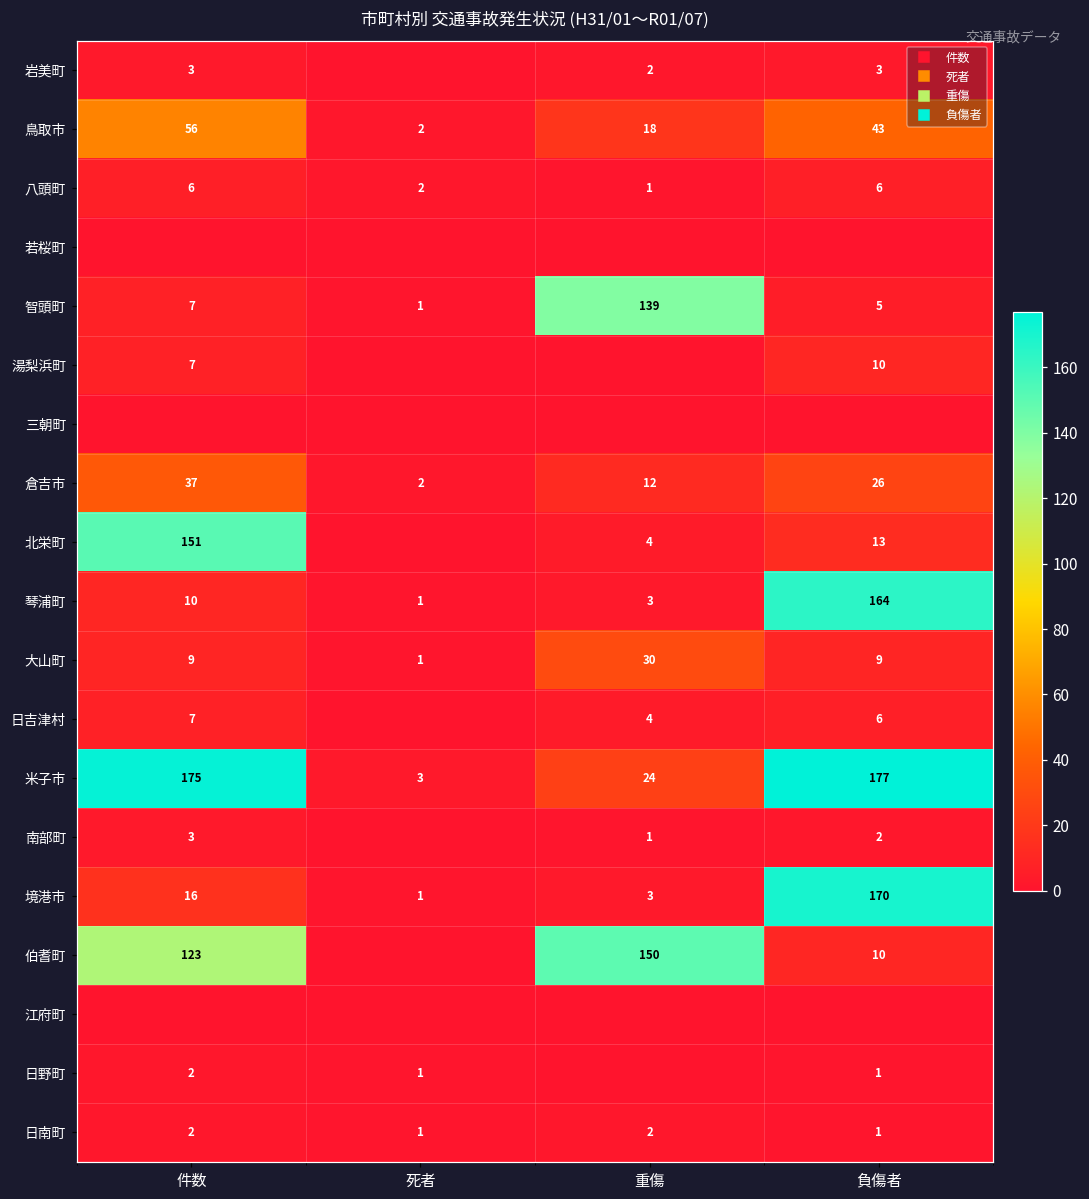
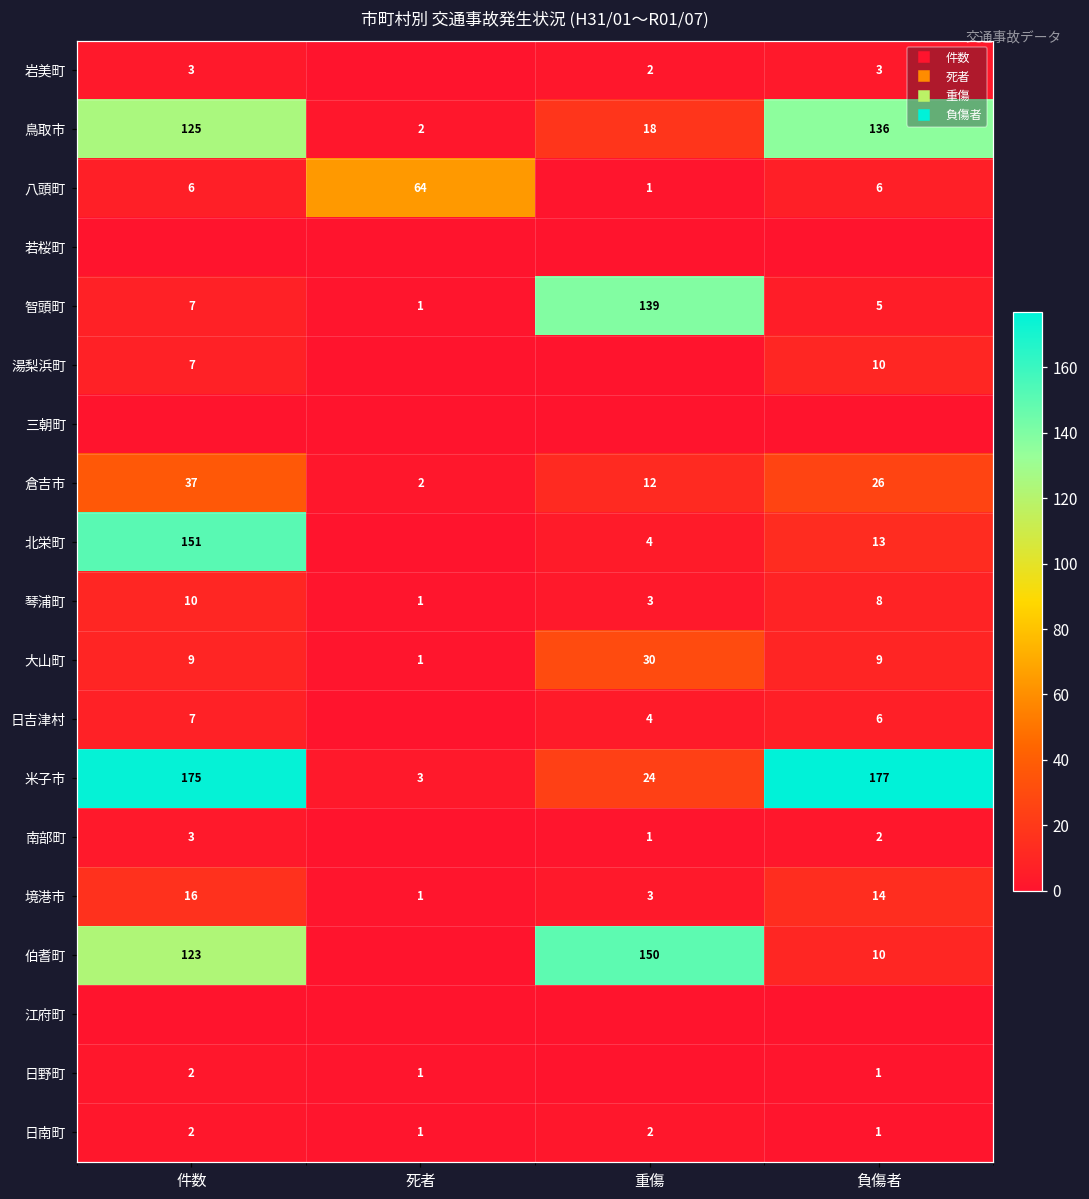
  {
    "岩美町": {
      "件数": 3,
      "重傷": 2,
      "負傷者": 3
    },
    "鳥取市": {
-     "件数": 56,
+     "件数": 125,
      "死者": 2,
      "重傷": 18,
-     "負傷者": 43
+     "負傷者": 136
    },
    "八頭町": {
      "件数": 6,
-     "死者": 2,
+     "死者": 64,
      "重傷": 1,
      "負傷者": 6
    },
    "智頭町": {
      "件数": 7,
      "死者": 1,
      "重傷": 139,
      "負傷者": 5
    },
    "湯梨浜町": {
      "件数": 7,
      "負傷者": 10
    },
    "倉吉市": {
      "件数": 37,
      "死者": 2,
      "重傷": 12,
      "負傷者": 26
    },
    "北栄町": {
      "件数": 151,
      "重傷": 4,
      "負傷者": 13
    },
    "琴浦町": {
      "件数": 10,
      "死者": 1,
      "重傷": 3,
-     "負傷者": 164
+     "負傷者": 8
    },
    "大山町": {
      "件数": 9,
      "死者": 1,
      "重傷": 30,
      "負傷者": 9
    },
    "日吉津村": {
      "件数": 7,
      "重傷": 4,
      "負傷者": 6
    },
    "米子市": {
      "件数": 175,
      "死者": 3,
      "重傷": 24,
      "負傷者": 177
    },
    "南部町": {
      "件数": 3,
      "重傷": 1,
      "負傷者": 2
    },
    "境港市": {
      "件数": 16,
      "死者": 1,
      "重傷": 3,
-     "負傷者": 170
+     "負傷者": 14
    },
    "伯耆町": {
      "件数": 123,
      "重傷": 150,
      "負傷者": 10
    },
    "日野町": {
      "件数": 2,
      "死者": 1,
      "負傷者": 1
    },
    "日南町": {
      "件数": 2,
      "死者": 1,
      "重傷": 2,
      "負傷者": 1
    }
  }
